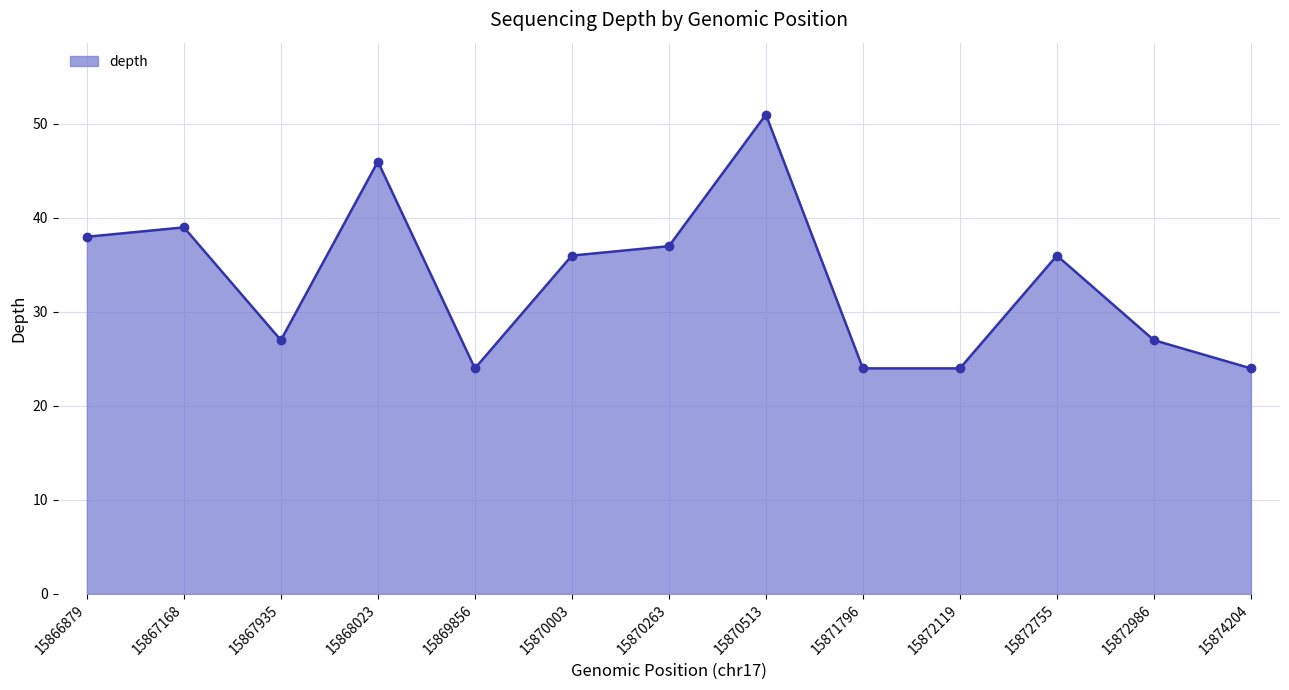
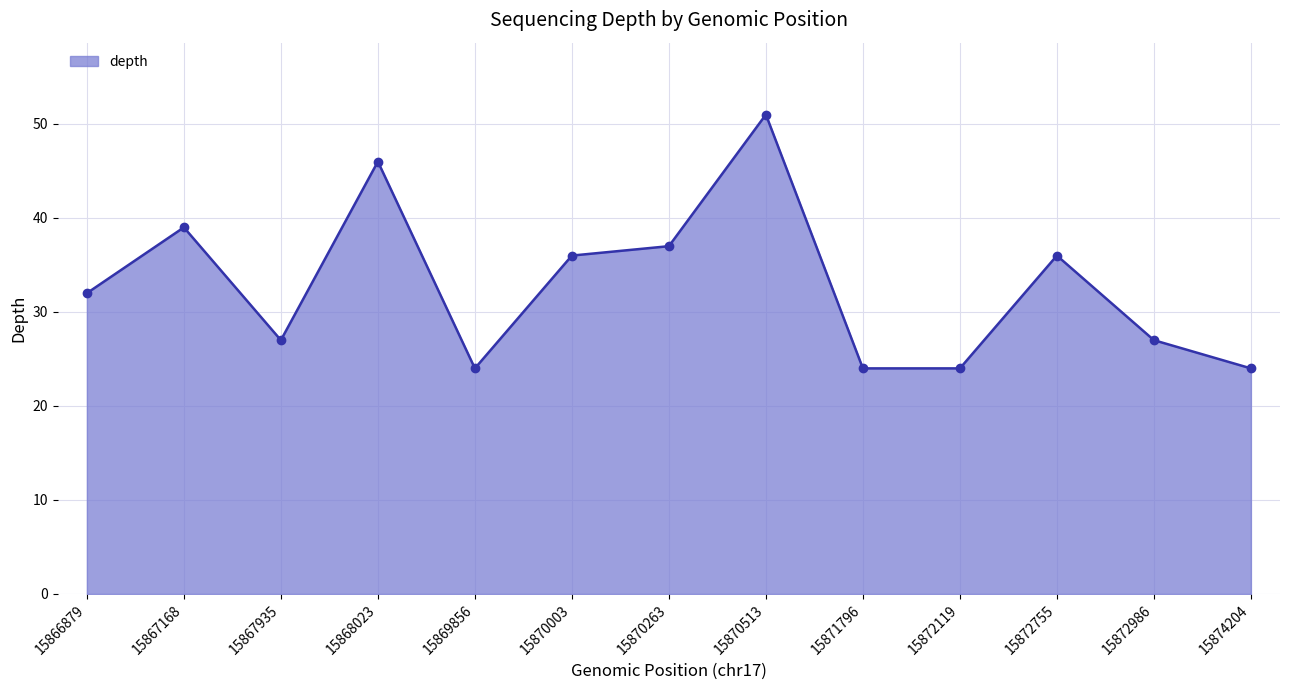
  {
-   "15866879": 38,
+   "15866879": 32,
    "15867168": 39,
    "15867935": 27,
    "15868023": 46,
    "15869856": 24,
    "15870003": 36,
    "15870263": 37,
    "15870513": 51,
    "15871796": 24,
    "15872119": 24,
    "15872755": 36,
    "15872986": 27,
    "15874204": 24
  }
